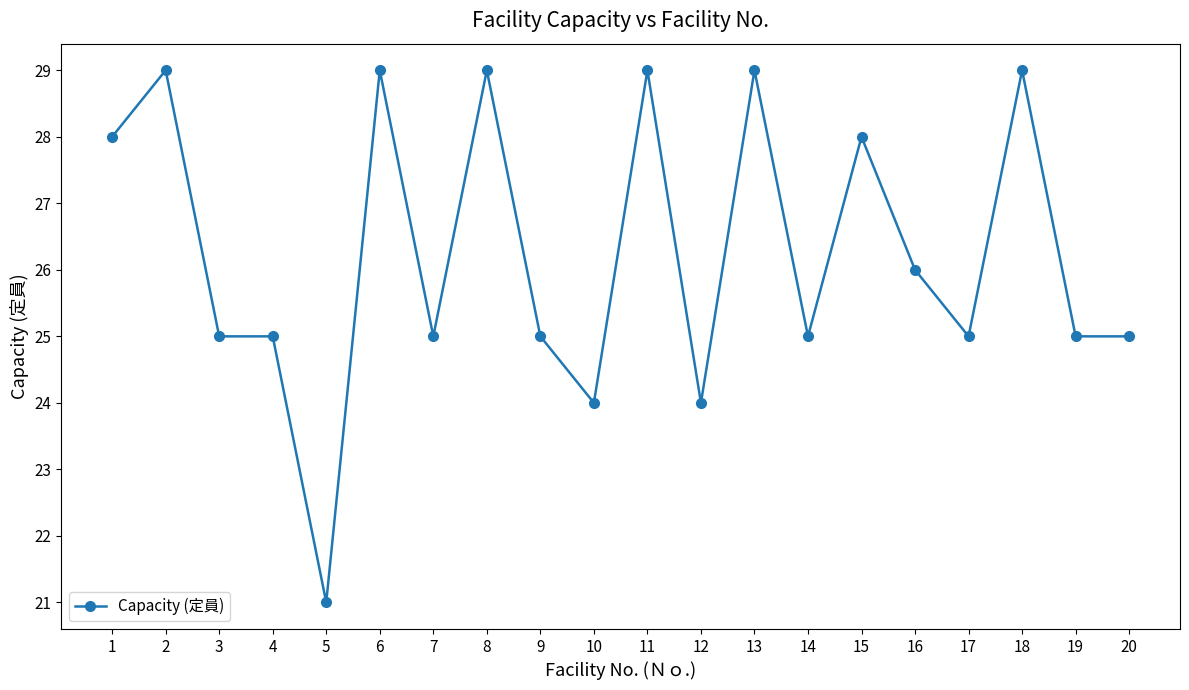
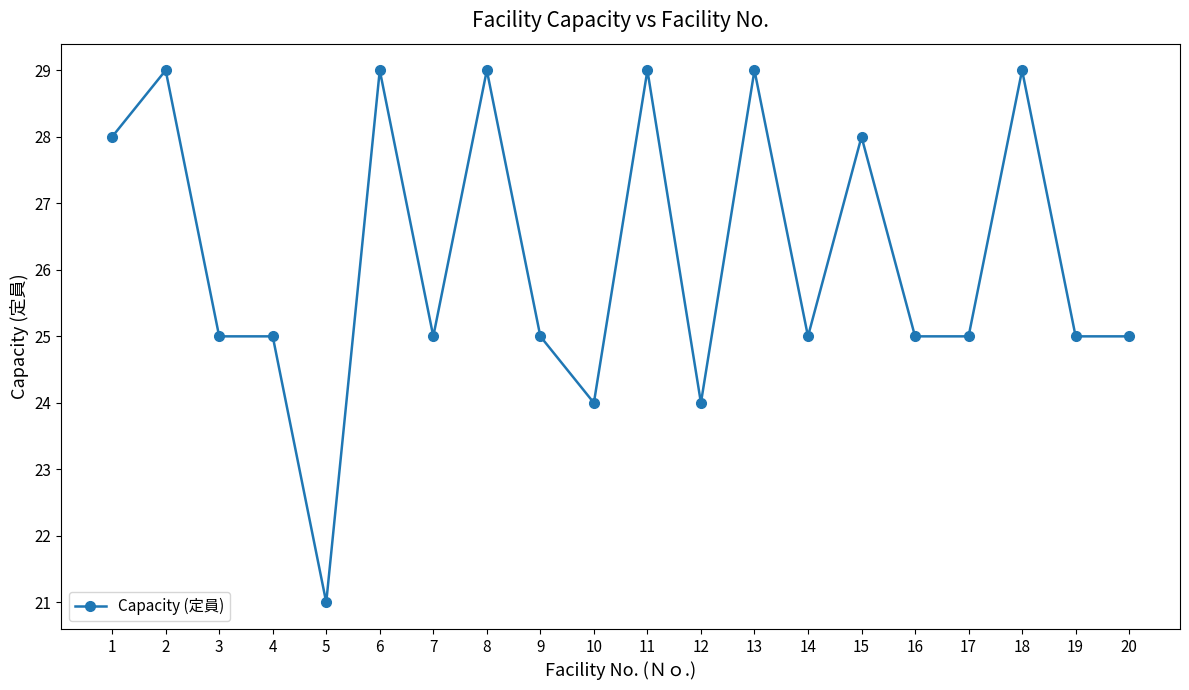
  {
    "1": 28,
    "2": 29,
    "3": 25,
    "4": 25,
    "5": 21,
    "6": 29,
    "7": 25,
    "8": 29,
    "9": 25,
    "10": 24,
    "11": 29,
    "12": 24,
    "13": 29,
    "14": 25,
    "15": 28,
-   "16": 26,
+   "16": 25,
    "17": 25,
    "18": 29,
    "19": 25,
    "20": 25
  }
